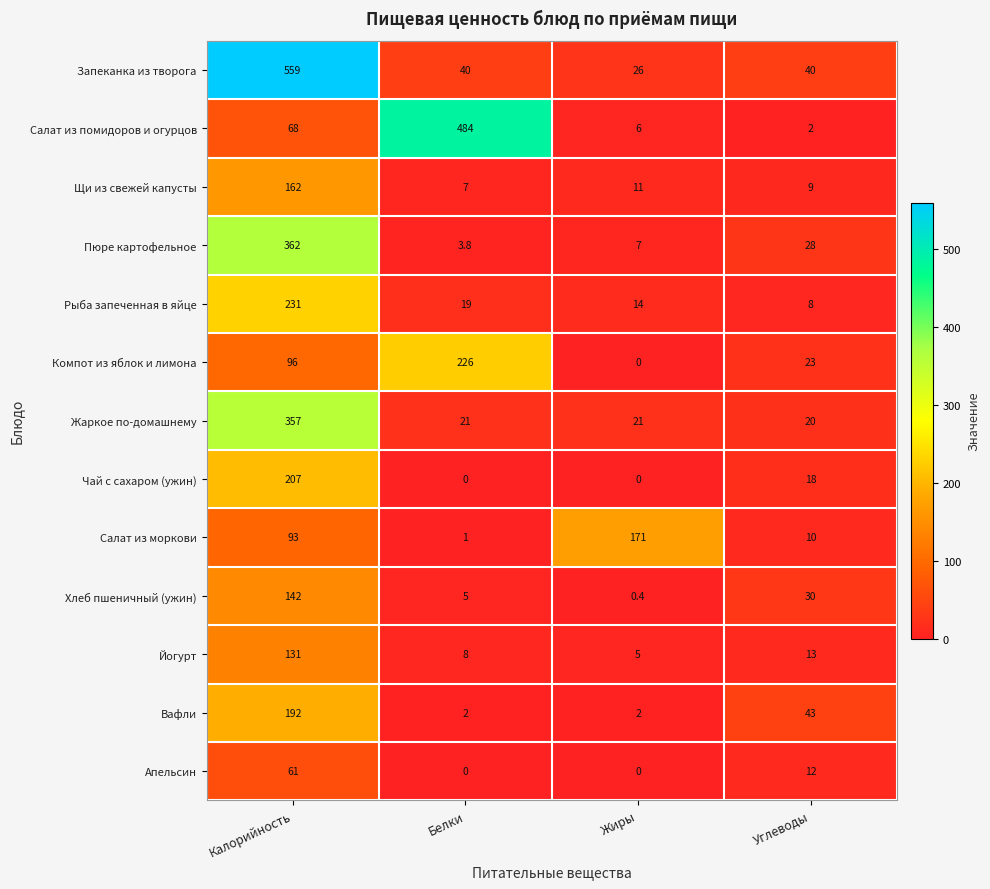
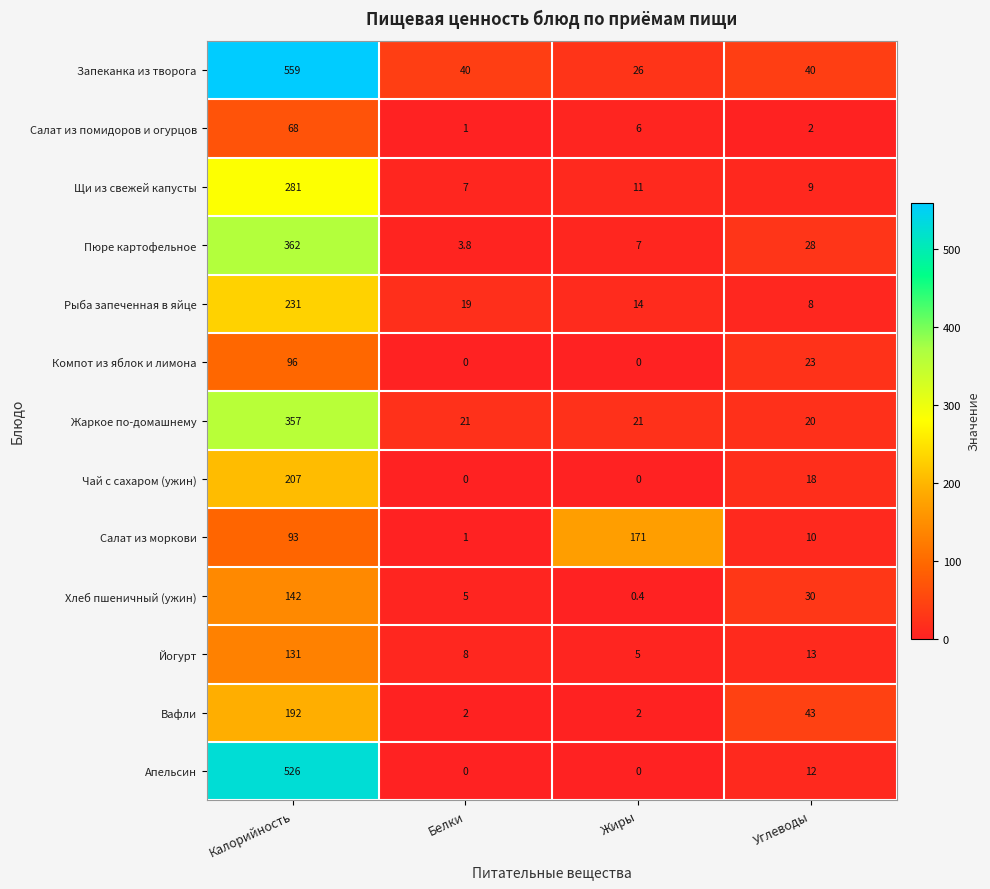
  {
    "Запеканка из творога": {
      "Калорийность": 559,
      "Белки": 40,
      "Жиры": 26,
      "Углеводы": 40
    },
    "Салат из помидоров и огурцов": {
      "Калорийность": 68,
-     "Белки": 484,
+     "Белки": 1,
      "Жиры": 6,
      "Углеводы": 2
    },
    "Щи из свежей капусты": {
-     "Калорийность": 162,
+     "Калорийность": 281,
      "Белки": 7,
      "Жиры": 11,
      "Углеводы": 9
    },
    "Пюре картофельное": {
      "Калорийность": 362,
      "Белки": 3.8,
      "Жиры": 7,
      "Углеводы": 28
    },
    "Рыба запеченная в яйце": {
      "Калорийность": 231,
      "Белки": 19,
      "Жиры": 14,
      "Углеводы": 8
    },
    "Компот из яблок и лимона": {
      "Калорийность": 96,
-     "Белки": 226,
+     "Белки": 0,
      "Жиры": 0,
      "Углеводы": 23
    },
    "Жаркое по-домашнему": {
      "Калорийность": 357,
      "Белки": 21,
      "Жиры": 21,
      "Углеводы": 20
    },
    "Чай с сахаром (ужин)": {
      "Калорийность": 207,
      "Белки": 0,
      "Жиры": 0,
      "Углеводы": 18
    },
    "Салат из моркови": {
      "Калорийность": 93,
      "Белки": 1,
      "Жиры": 171,
      "Углеводы": 10
    },
    "Хлеб пшеничный (ужин)": {
      "Калорийность": 142,
      "Белки": 5,
      "Жиры": 0.4,
      "Углеводы": 30
    },
    "Йогурт": {
      "Калорийность": 131,
      "Белки": 8,
      "Жиры": 5,
      "Углеводы": 13
    },
    "Вафли": {
      "Калорийность": 192,
      "Белки": 2,
      "Жиры": 2,
      "Углеводы": 43
    },
    "Апельсин": {
-     "Калорийность": 61,
+     "Калорийность": 526,
      "Белки": 0,
      "Жиры": 0,
      "Углеводы": 12
    }
  }
